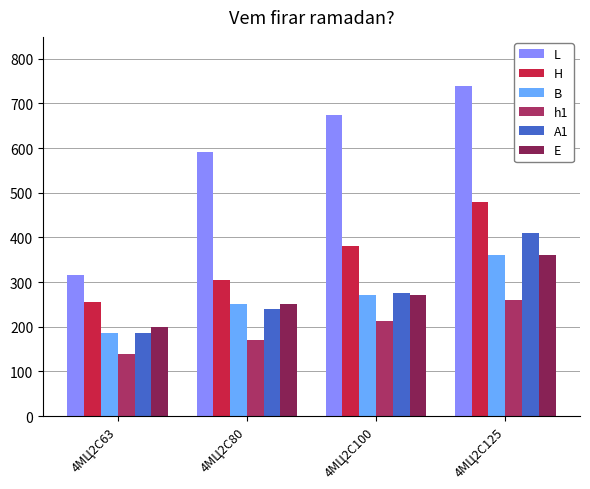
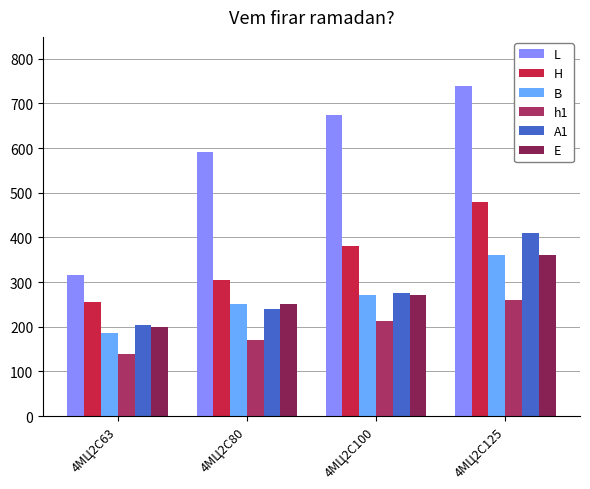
  {
    "A1": {
-     "4МЦ2С63": 190,
+     "4МЦ2С63": 200,
      "4МЦ2С80": 240,
      "4МЦ2С100": 280,
      "4МЦ2С125": 410
    }
  }
